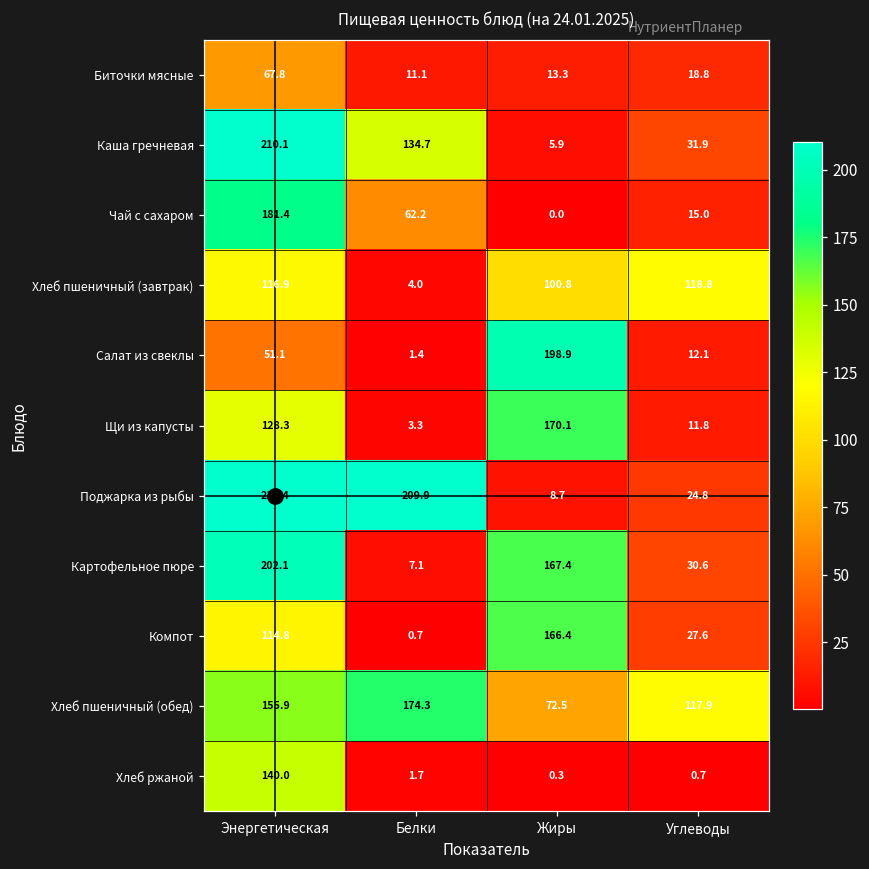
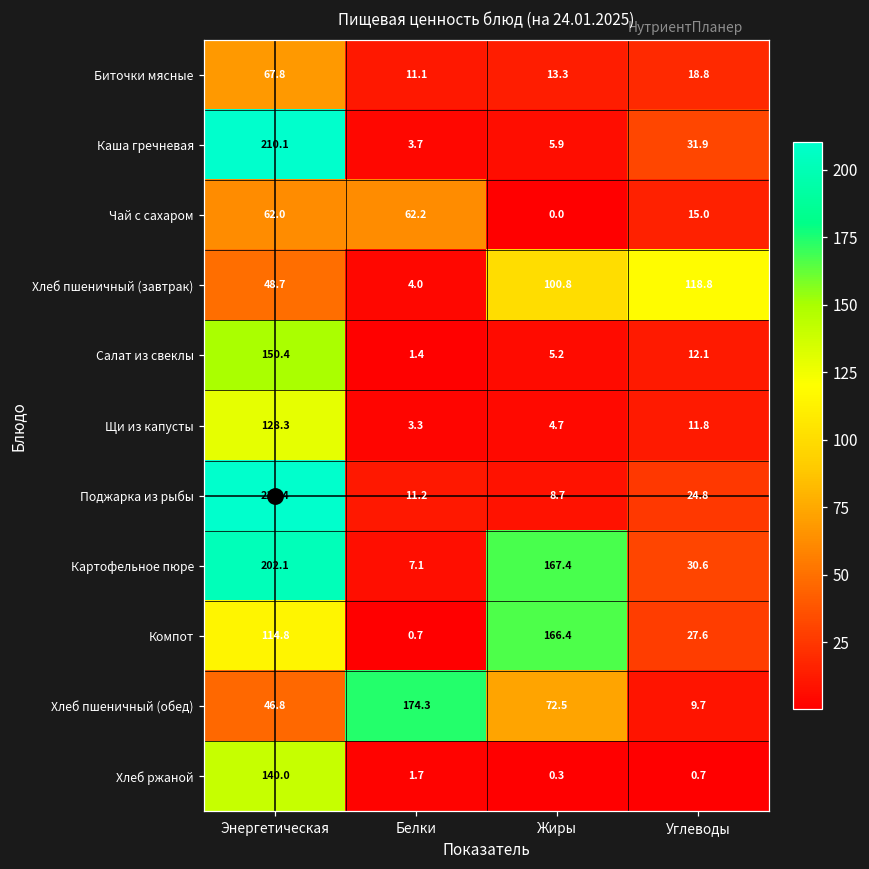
  {
    "Биточки мясные": {
      "Энергетическая": 67.8,
      "Белки": 11.1,
      "Жиры": 13.3,
      "Углеводы": 18.8
    },
    "Каша гречневая": {
      "Энергетическая": 210.1,
-     "Белки": 134.7,
+     "Белки": 3.7,
      "Жиры": 5.9,
      "Углеводы": 31.9
    },
    "Чай с сахаром": {
-     "Энергетическая": 181.4,
+     "Энергетическая": 62.0,
      "Белки": 62.2,
      "Жиры": 0.0,
      "Углеводы": 15.0
    },
    "Хлеб пшеничный (завтрак)": {
-     "Энергетическая": 116.9,
+     "Энергетическая": 48.7,
      "Белки": 4.0,
      "Жиры": 100.8,
      "Углеводы": 118.8
    },
    "Салат из свеклы": {
-     "Энергетическая": 51.1,
+     "Энергетическая": 150.4,
      "Белки": 1.4,
-     "Жиры": 198.9,
+     "Жиры": 5.2,
      "Углеводы": 12.1
    },
    "Щи из капусты": {
      "Энергетическая": 128.3,
      "Белки": 3.3,
-     "Жиры": 170.1,
+     "Жиры": 4.7,
      "Углеводы": 11.8
    },
    "Поджарка из рыбы": {
-     "Белки": 209.9,
+     "Белки": 11.2,
      "Жиры": 8.7,
      "Углеводы": 24.8
    },
    "Картофельное пюре": {
      "Энергетическая": 202.1,
      "Белки": 7.1,
      "Жиры": 167.4,
      "Углеводы": 30.6
    },
    "Компот": {
      "Энергетическая": 114.8,
      "Белки": 0.7,
      "Жиры": 166.4,
      "Углеводы": 27.6
    },
    "Хлеб пшеничный (обед)": {
-     "Энергетическая": 155.9,
+     "Энергетическая": 46.8,
      "Белки": 174.3,
      "Жиры": 72.5,
-     "Углеводы": 117.9
+     "Углеводы": 9.7
    },
    "Хлеб ржаной": {
      "Энергетическая": 140.0,
      "Белки": 1.7,
      "Жиры": 0.3,
      "Углеводы": 0.7
    }
  }
